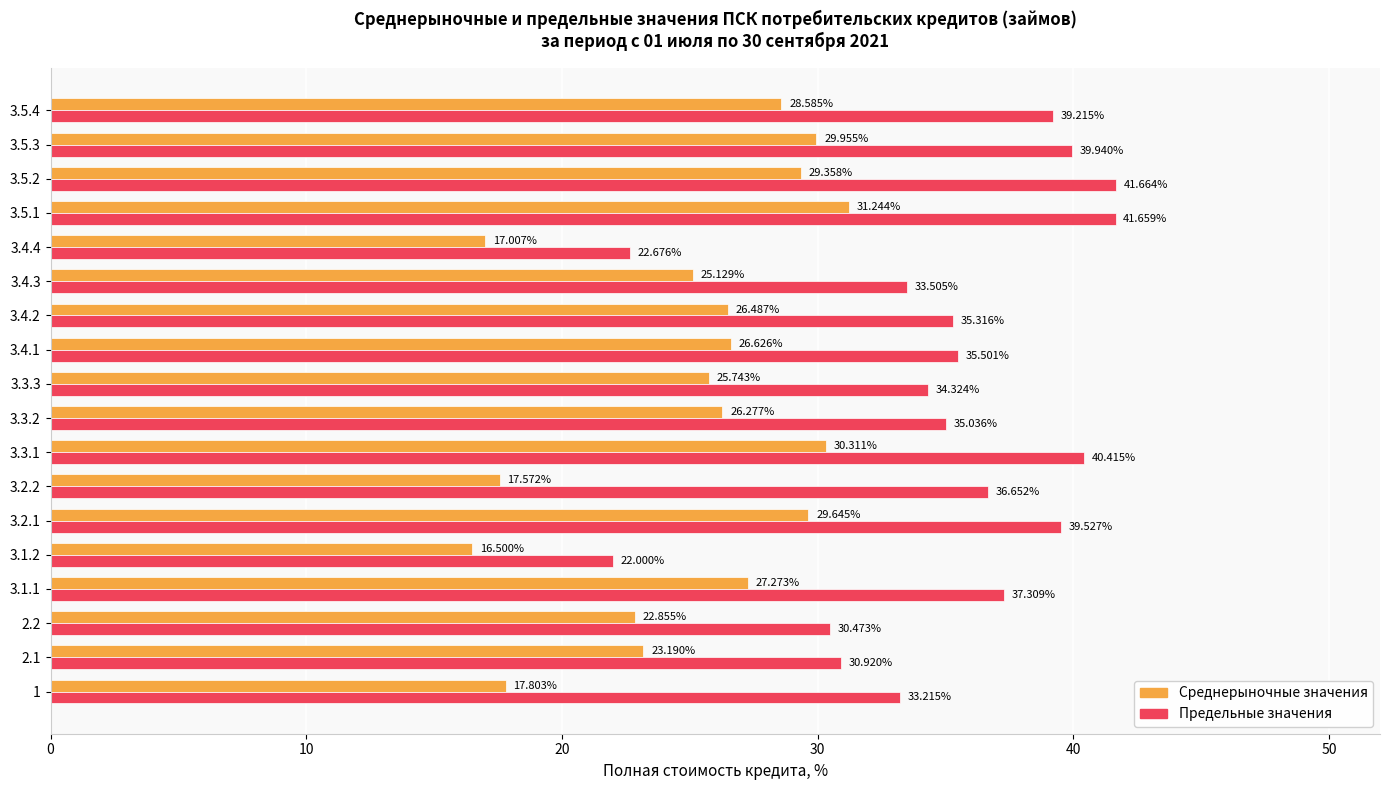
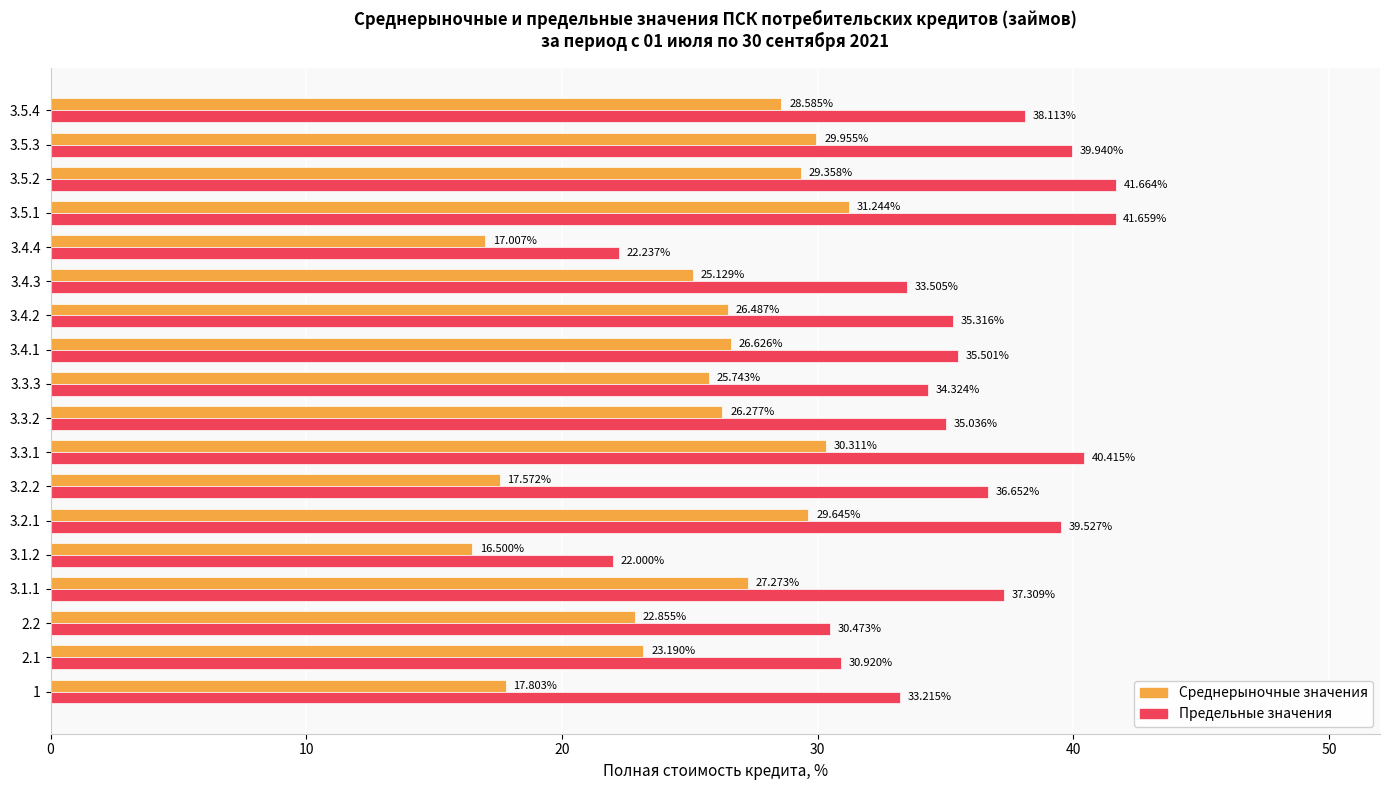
  {
    "Среднерыночные значения": {
      "3.5.4": "28.585%",
      "3.5.3": "29.955%",
      "3.5.2": "29.358%",
      "3.5.1": "31.244%",
      "3.4.4": "17.007%",
      "3.4.3": "25.129%",
      "3.4.2": "26.487%",
      "3.4.1": "26.626%",
      "3.3.3": "25.743%",
      "3.3.2": "26.277%",
      "3.3.1": "30.311%",
      "3.2.2": "17.572%",
      "3.2.1": "29.645%",
      "3.1.2": "16.500%",
      "3.1.1": "27.273%",
      "2.2": "22.855%",
      "2.1": "23.190%",
      "1": "17.803%"
    },
    "Предельные значения": {
-     "3.5.4": "39.215%",
+     "3.5.4": "38.113%",
      "3.5.3": "39.940%",
      "3.5.2": "41.664%",
      "3.5.1": "41.659%",
-     "3.4.4": "22.676%",
+     "3.4.4": "22.237%",
      "3.4.3": "33.505%",
      "3.4.2": "35.316%",
      "3.4.1": "35.501%",
      "3.3.3": "34.324%",
      "3.3.2": "35.036%",
      "3.3.1": "40.415%",
      "3.2.2": "36.652%",
      "3.2.1": "39.527%",
      "3.1.2": "22.000%",
      "3.1.1": "37.309%",
      "2.2": "30.473%",
      "2.1": "30.920%",
      "1": "33.215%"
    }
  }
